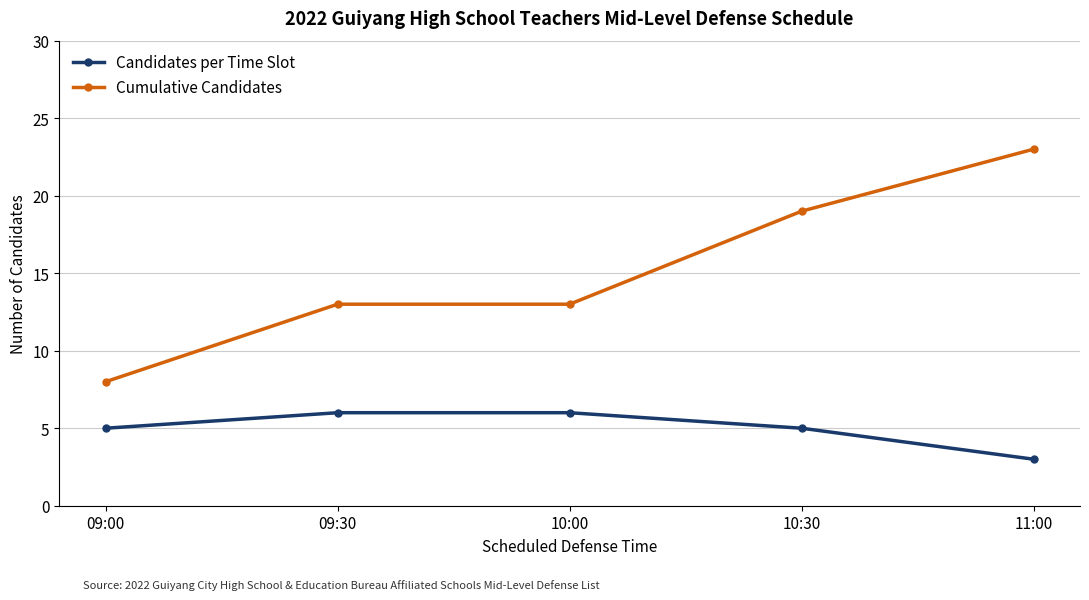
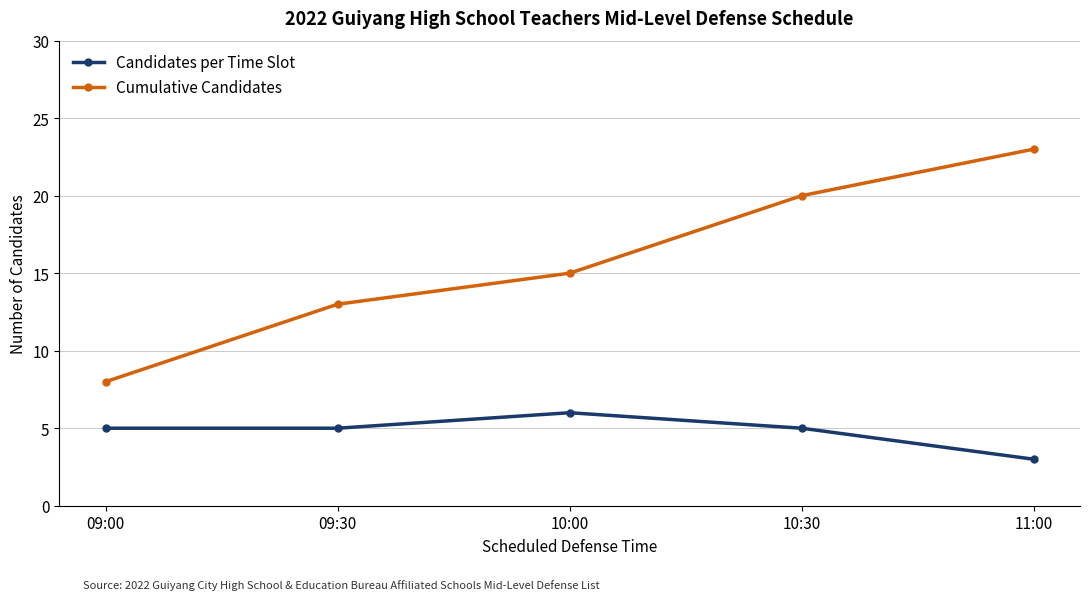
  {
    "Candidates per Time Slot": {
      "09:00": 5,
-     "09:30": 6,
+     "09:30": 5,
      "10:00": 6,
      "10:30": 5,
      "11:00": 3
    },
    "Cumulative Candidates": {
      "09:00": 8,
      "09:30": 13,
-     "10:00": 13,
-     "10:30": 19,
+     "10:00": 15,
+     "10:30": 20,
      "11:00": 23
    }
  }
